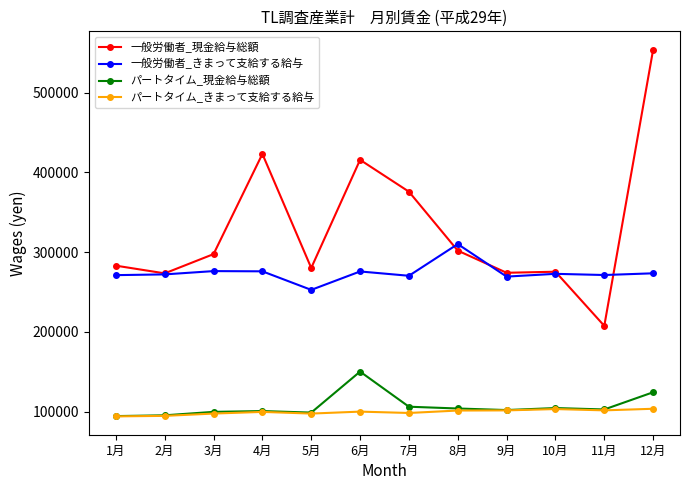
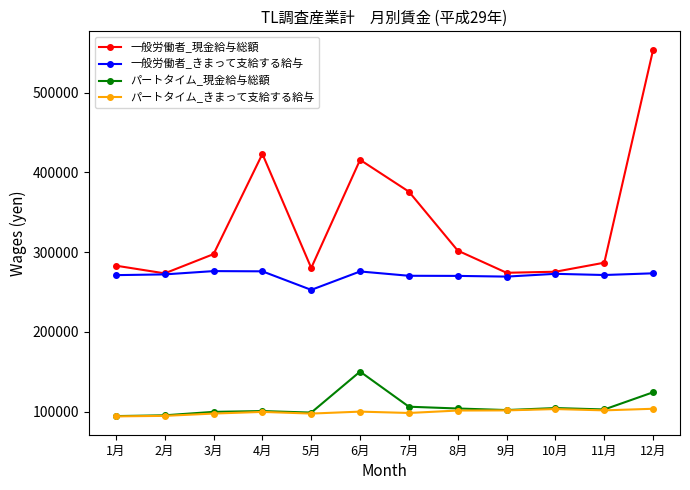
  {
    "一般労働者_現金給与総額": {
      "1月": 280000,
      "3月": 300000,
      "4月": 420000,
      "5月": 280000,
      "6月": 420000,
      "7月": 380000,
      "8月": 300000,
      "9月": 270000,
-     "11月": 210000,
+     "11月": 290000,
      "12月": 550000
    },
    "一般労働者_きまって支給する給与": {
      "1月": 270000,
      "3月": 280000,
      "4月": 280000,
      "5月": 250000,
      "6月": 280000,
      "7月": 270000,
-     "8月": 310000,
+     "8月": 270000,
      "9月": 270000,
      "11月": 270000,
      "12月": 270000
    },
    "パートタイム_現金給与総額": {
      "6月": 150000,
      "7月": 110000,
      "12月": 120000
    },
    "パートタイム_きまって支給する給与": {
      "6月": 100000,
      "7月": 100000,
      "12月": 100000
    }
  }
